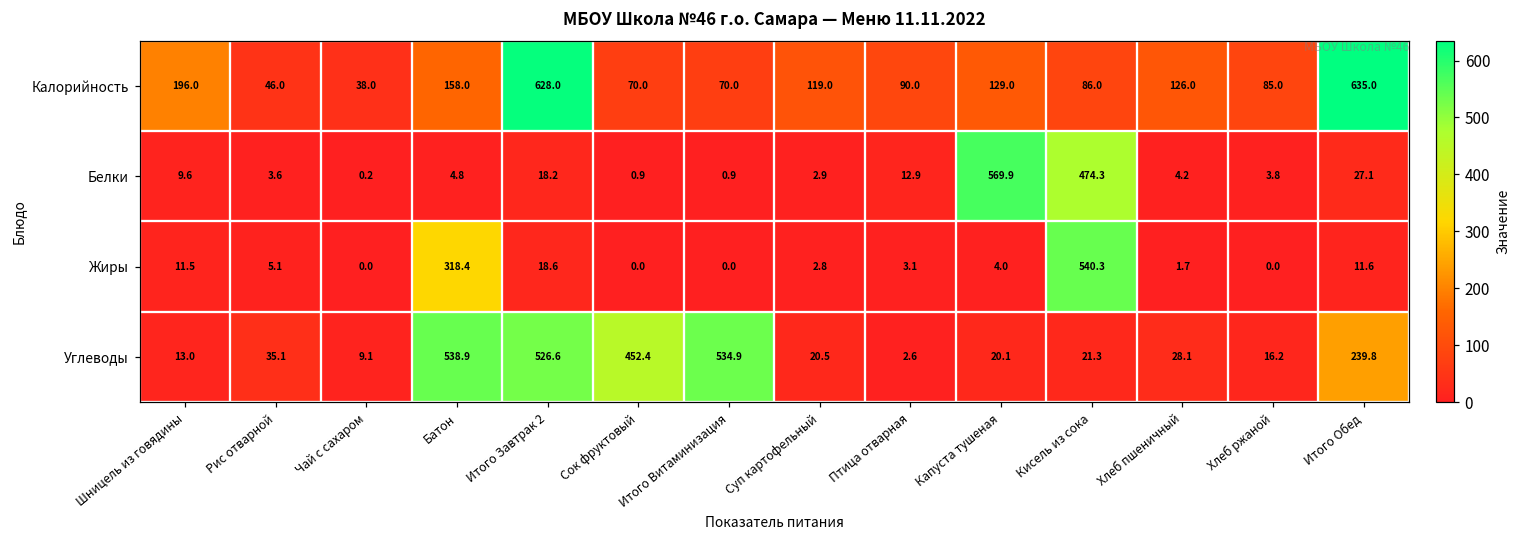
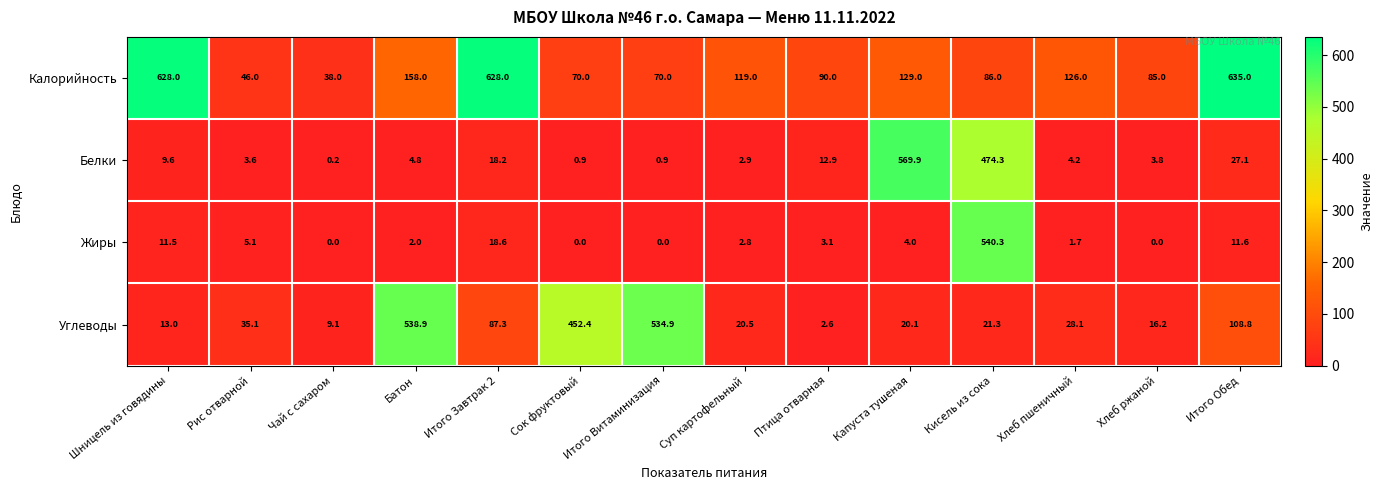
  {
    "Калорийность": {
-     "Шницель из говядины": 196.0,
+     "Шницель из говядины": 628.0,
      "Рис отварной": 46.0,
      "Чай с сахаром": 38.0,
      "Батон": 158.0,
      "Итого Завтрак 2": 628.0,
      "Сок фруктовый": 70.0,
      "Итого Витаминизация": 70.0,
      "Суп картофельный": 119.0,
      "Птица отварная": 90.0,
      "Капуста тушеная": 129.0,
      "Кисель из сока": 86.0,
      "Хлеб пшеничный": 126.0,
      "Хлеб ржаной": 85.0
    },
    "Белки": {
      "Шницель из говядины": 9.6,
      "Рис отварной": 3.6,
      "Чай с сахаром": 0.2,
      "Батон": 4.8,
      "Итого Завтрак 2": 18.2,
      "Сок фруктовый": 0.9,
      "Итого Витаминизация": 0.9,
      "Суп картофельный": 2.9,
      "Птица отварная": 12.9,
      "Капуста тушеная": 569.9,
      "Кисель из сока": 474.3,
      "Хлеб пшеничный": 4.2,
      "Хлеб ржаной": 3.8,
      "Итого Обед": 27.1
    },
    "Жиры": {
      "Шницель из говядины": 11.5,
      "Рис отварной": 5.1,
      "Чай с сахаром": 0.0,
-     "Батон": 318.4,
+     "Батон": 2.0,
      "Итого Завтрак 2": 18.6,
      "Сок фруктовый": 0.0,
      "Итого Витаминизация": 0.0,
      "Суп картофельный": 2.8,
      "Птица отварная": 3.1,
      "Капуста тушеная": 4.0,
      "Кисель из сока": 540.3,
      "Хлеб пшеничный": 1.7,
      "Хлеб ржаной": 0.0,
      "Итого Обед": 11.6
    },
    "Углеводы": {
      "Шницель из говядины": 13.0,
      "Рис отварной": 35.1,
      "Чай с сахаром": 9.1,
      "Батон": 538.9,
-     "Итого Завтрак 2": 526.6,
+     "Итого Завтрак 2": 87.3,
      "Сок фруктовый": 452.4,
      "Итого Витаминизация": 534.9,
      "Суп картофельный": 20.5,
      "Птица отварная": 2.6,
      "Капуста тушеная": 20.1,
      "Кисель из сока": 21.3,
      "Хлеб пшеничный": 28.1,
      "Хлеб ржаной": 16.2,
-     "Итого Обед": 239.8
+     "Итого Обед": 108.8
    }
  }
